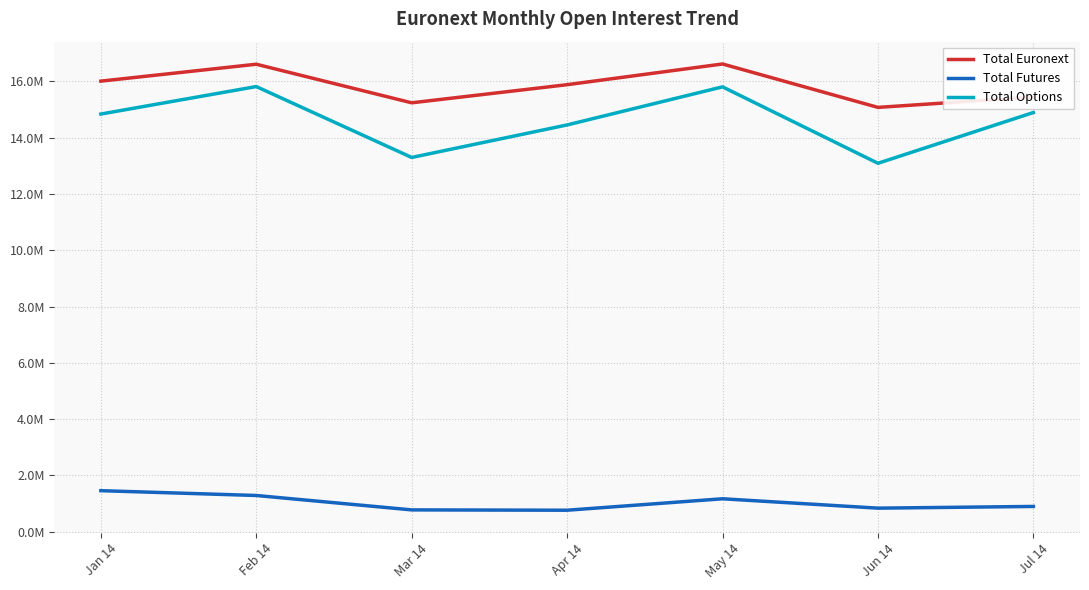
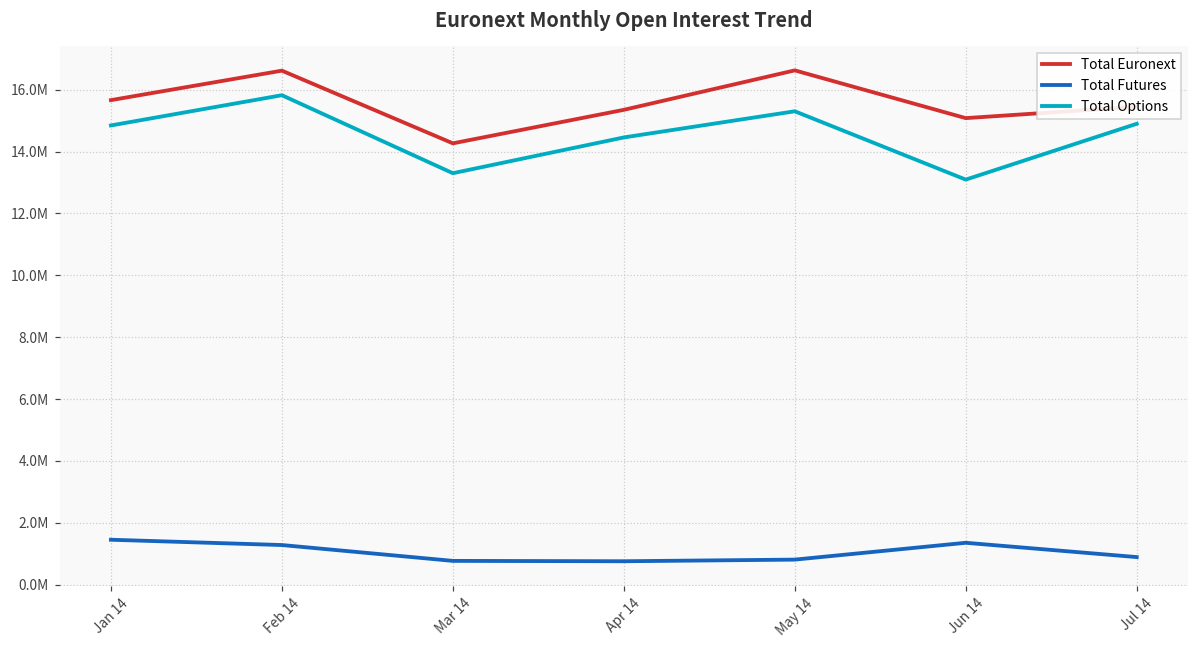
  {
    "Total Euronext": {
-     "Jan 14": 16000000,
+     "Jan 14": 15700000,
      "Feb 14": 16600000,
-     "Mar 14": 15200000,
-     "Apr 14": 15900000,
+     "Mar 14": 14300000,
+     "Apr 14": 15300000,
      "May 14": 16600000,
      "Jun 14": 15100000
    },
    "Total Futures": {
      "Jan 14": 1500000,
      "Feb 14": 1300000,
      "Mar 14": 800000,
      "Apr 14": 800000,
-     "May 14": 1200000,
-     "Jun 14": 800000,
+     "May 14": 800000,
+     "Jun 14": 1400000,
      "Jul 14": 900000
    },
    "Total Options": {
      "Jan 14": 14800000,
      "Feb 14": 15800000,
      "Mar 14": 13300000,
      "Apr 14": 14500000,
-     "May 14": 15800000,
+     "May 14": 15300000,
      "Jun 14": 13100000,
      "Jul 14": 14900000
    }
  }
